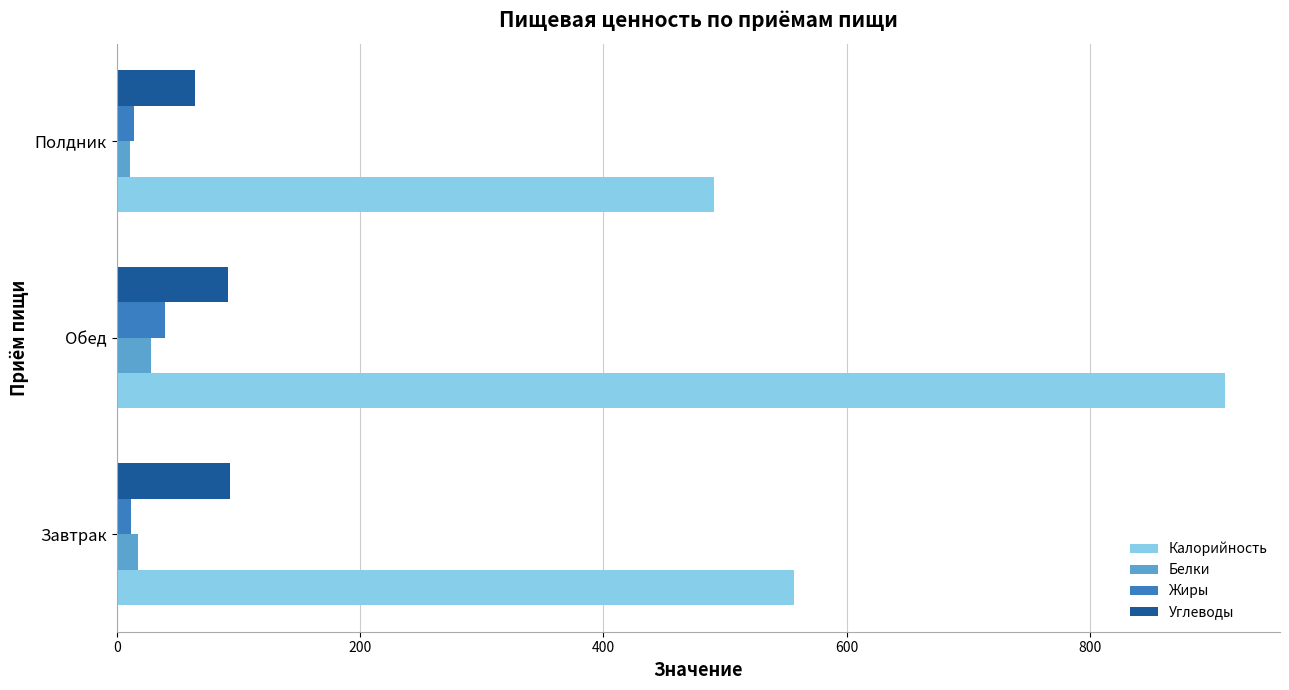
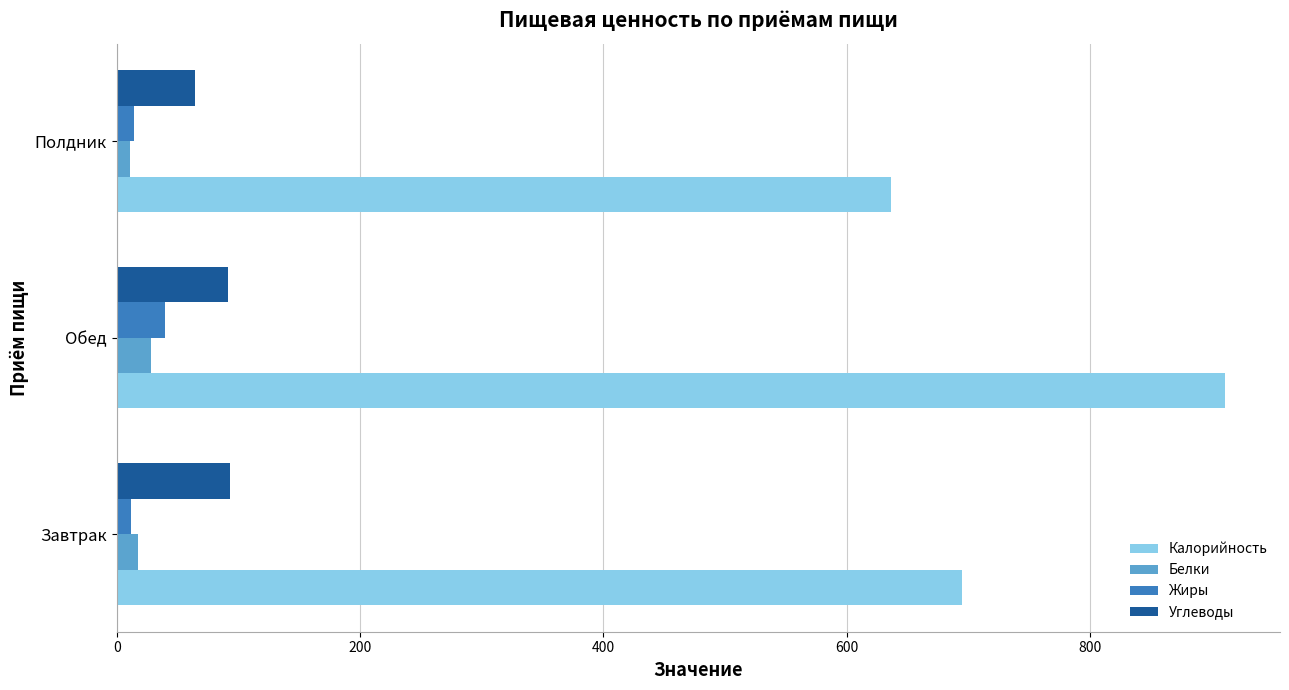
  {
    "Калорийность": {
-     "Полдник": 491,
+     "Полдник": 636,
      "Обед": 911,
-     "Завтрак": 557
+     "Завтрак": 695
    },
    "Углеводы": {
      "Полдник": 64,
      "Обед": 92,
      "Завтрак": 93
    }
  }
